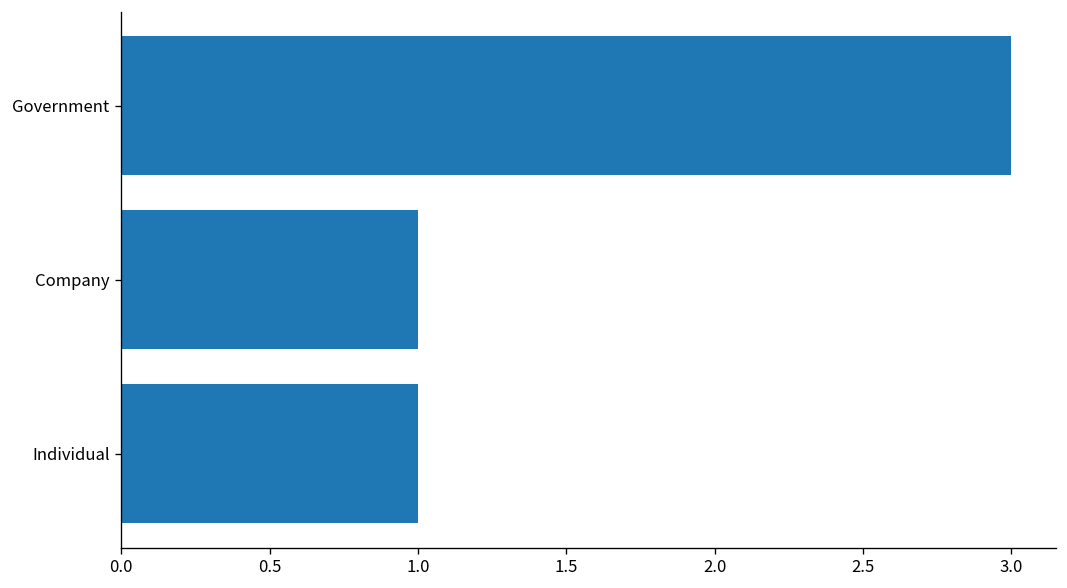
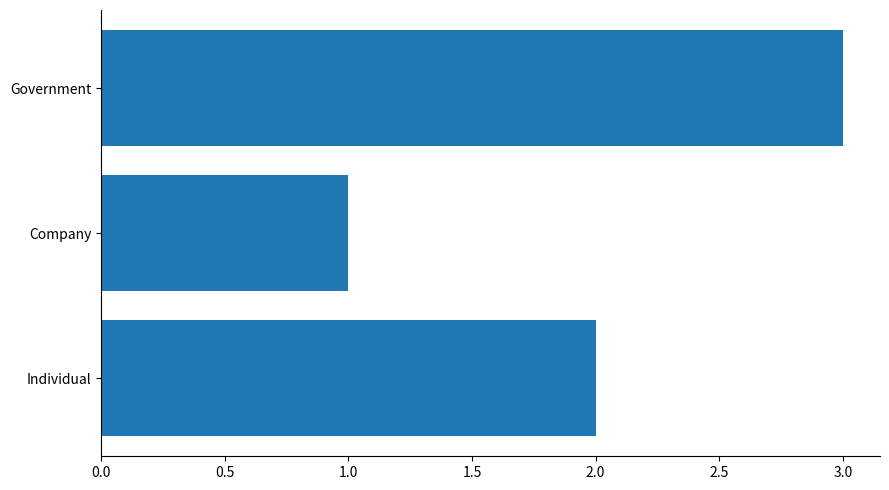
  {
    "Government": 3,
    "Company": 1,
-   "Individual": 1
+   "Individual": 2
  }
